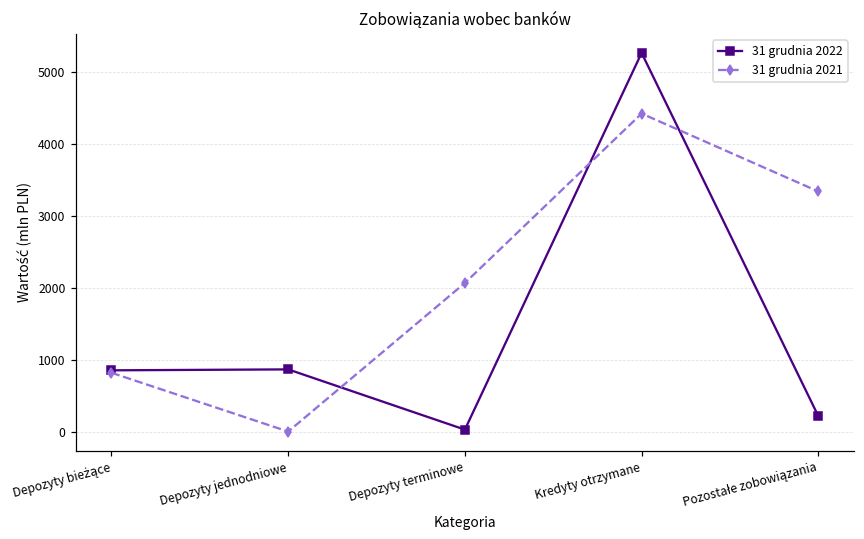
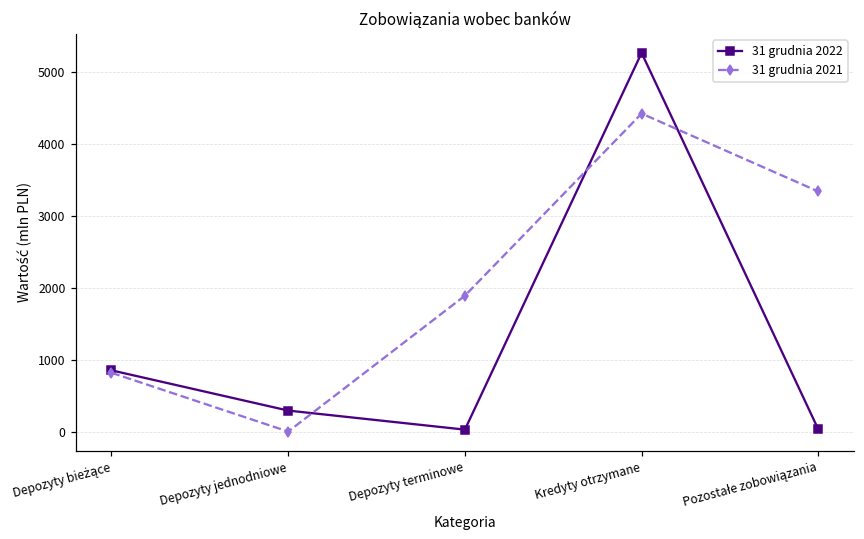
  {
    "31 grudnia 2022": {
-     "Depozyty jednodniowe": 900,
+     "Depozyty jednodniowe": 300,
      "Depozyty terminowe": 0,
      "Kredyty otrzymane": 5300,
-     "Pozostałe zobowiązania": 200
+     "Pozostałe zobowiązania": 0
    },
    "31 grudnia 2021": {
      "Depozyty jednodniowe": 0,
-     "Depozyty terminowe": 2100,
+     "Depozyty terminowe": 1900,
      "Kredyty otrzymane": 4400,
      "Pozostałe zobowiązania": 3300
    }
  }
